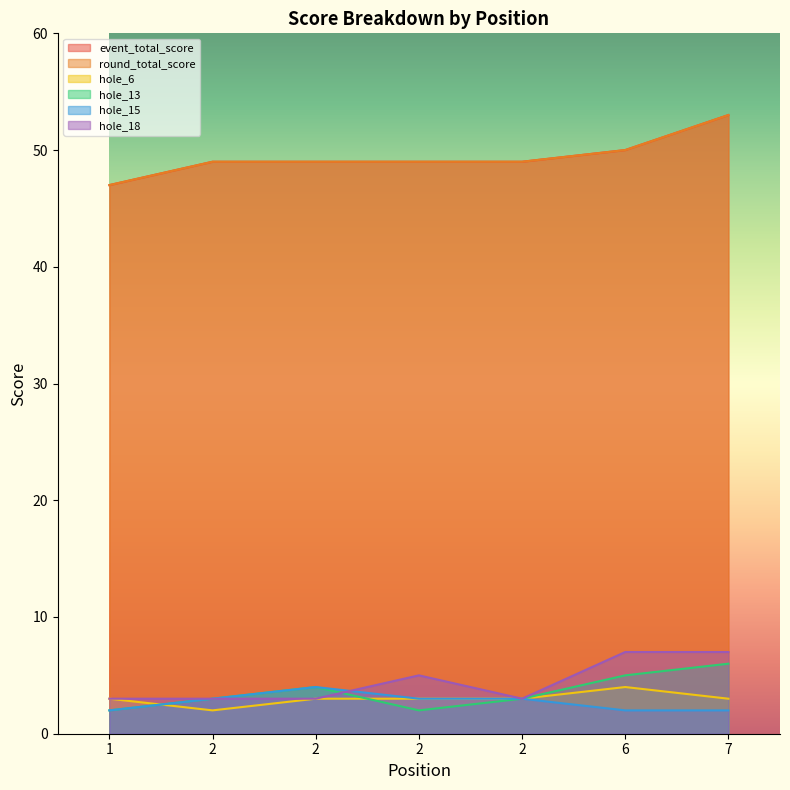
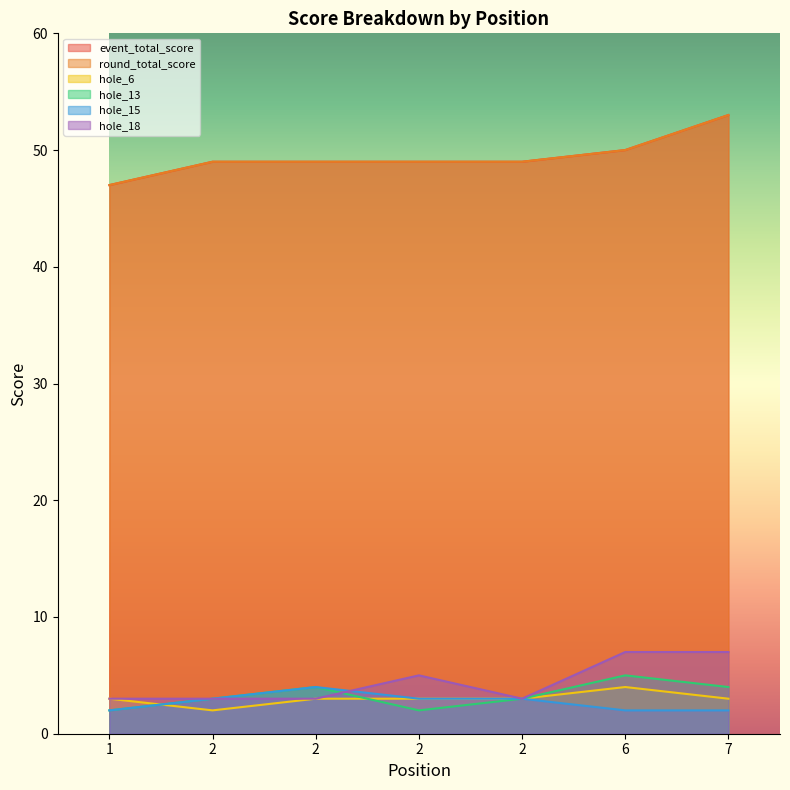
  {
    "hole_13": {
      "6": 5,
-     "7": 6
+     "7": 4
    },
    "hole_15": {
      "6": 2,
      "7": 2
    },
    "hole_18": {
      "6": 7,
      "7": 7
    }
  }
